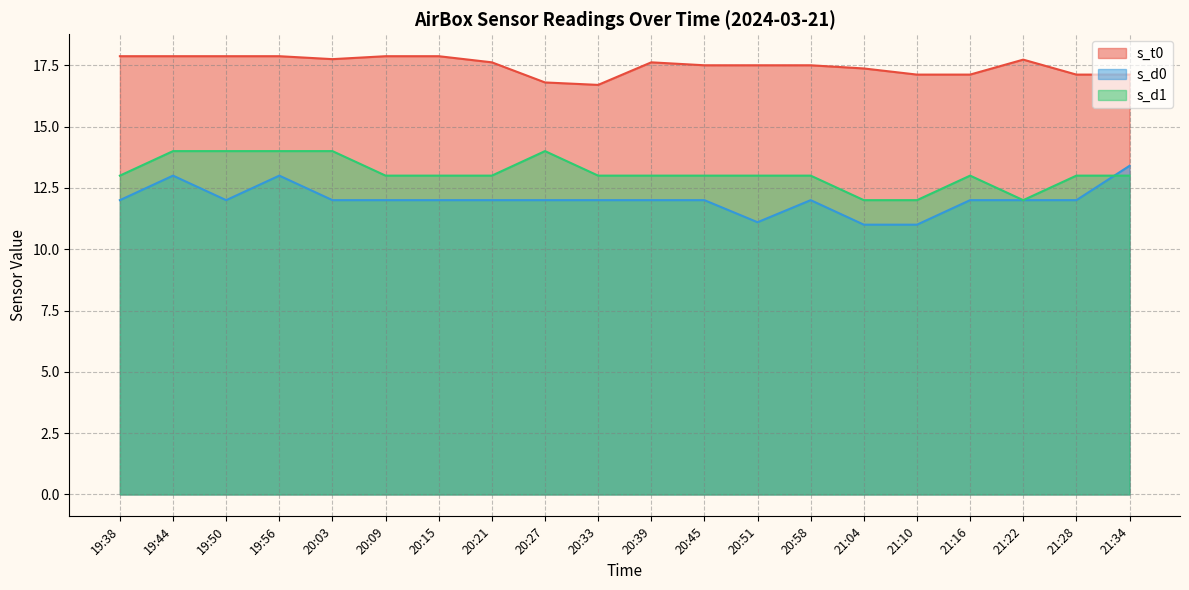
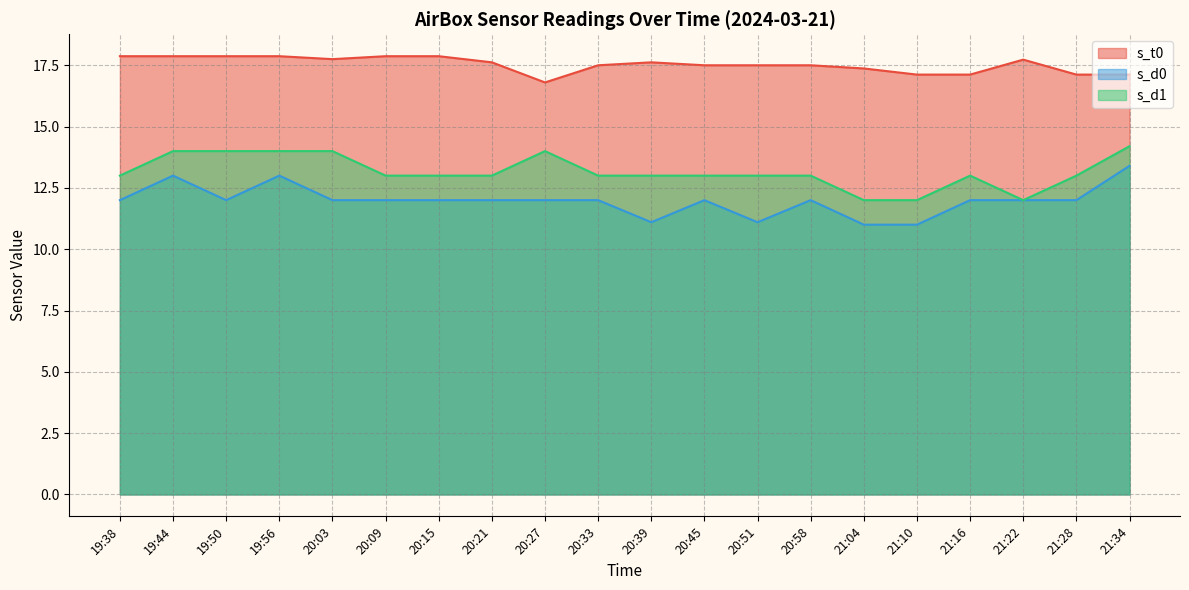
  {
    "s_t0": {
      "19:38": 17.9,
      "19:44": 17.9,
      "19:50": 17.9,
      "19:56": 17.9,
      "20:03": 17.8,
      "20:09": 17.9,
      "20:15": 17.9,
      "20:21": 17.6,
      "20:27": 16.8,
-     "20:33": 16.7,
+     "20:33": 17.5,
      "20:39": 17.6,
      "20:45": 17.5,
      "20:51": 17.5,
      "20:58": 17.5,
      "21:04": 17.4,
      "21:10": 17.1,
      "21:16": 17.1,
      "21:22": 17.7,
      "21:28": 17.1
    },
    "s_d0": {
      "19:38": 12.0,
      "19:44": 13.0,
      "19:50": 12.0,
      "19:56": 13.0,
      "20:03": 12.0,
      "20:09": 12.0,
      "20:15": 12.0,
      "20:21": 12.0,
      "20:27": 12.0,
      "20:33": 12.0,
-     "20:39": 12.0,
+     "20:39": 11.1,
      "20:45": 12.0,
      "20:51": 11.1,
      "20:58": 12.0,
      "21:04": 11.0,
      "21:10": 11.0,
      "21:16": 12.0,
      "21:28": 12.0,
      "21:34": 13.4
    },
    "s_d1": {
      "19:38": 13.0,
      "19:44": 14.0,
      "19:50": 14.0,
      "19:56": 14.0,
      "20:03": 14.0,
      "20:09": 13.0,
      "20:15": 13.0,
      "20:21": 13.0,
      "20:27": 14.0,
      "20:33": 13.0,
      "20:39": 13.0,
      "20:45": 13.0,
      "20:51": 13.0,
      "20:58": 13.0,
      "21:04": 12.0,
      "21:10": 12.0,
      "21:16": 13.0,
      "21:28": 13.0,
-     "21:34": 13.0
+     "21:34": 14.2
    }
  }
